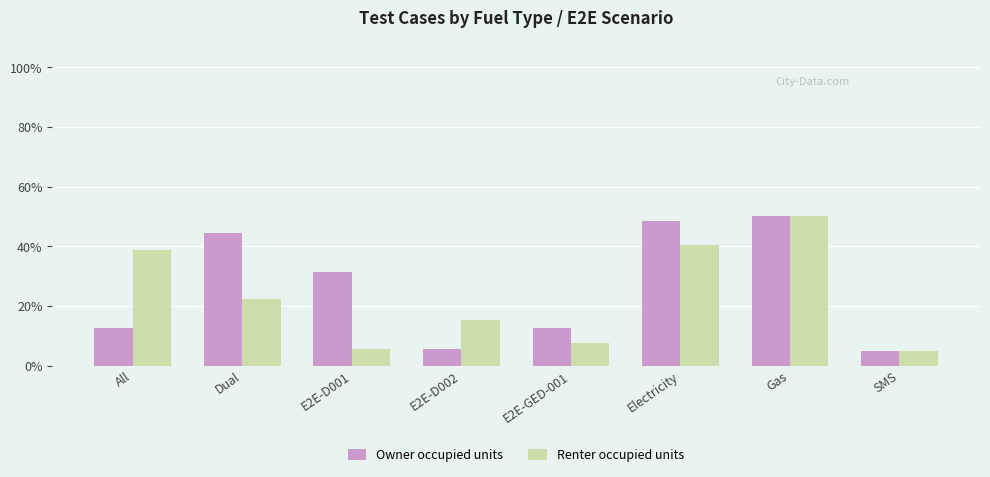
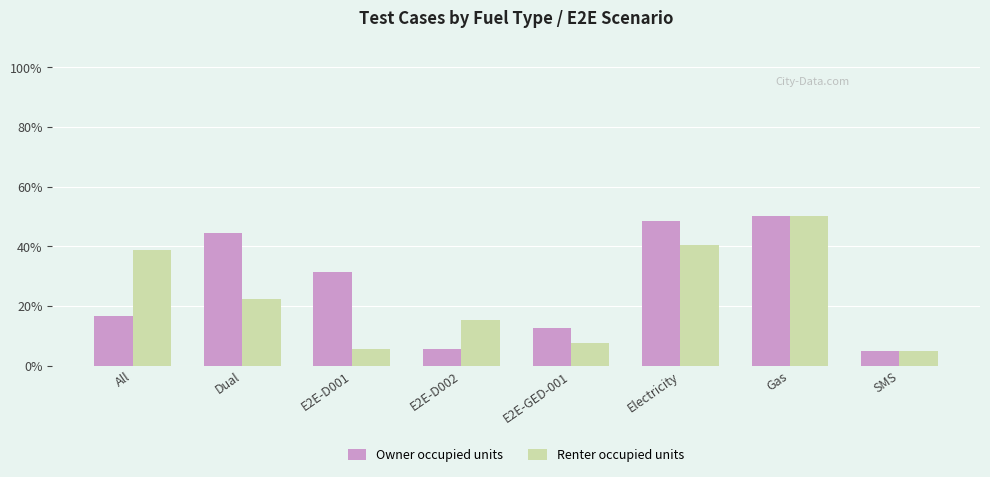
  {
    "Owner occupied units": {
-     "All": "13%",
+     "All": "17%",
      "Dual": "44%",
      "E2E-D001": "31%",
      "E2E-D002": "6%",
      "E2E-GED-001": "13%",
      "Electricity": "49%",
      "Gas": "50%",
      "SMS": "5%"
    },
    "Renter occupied units": {
      "All": "39%",
      "Dual": "22%",
      "E2E-D001": "6%",
      "E2E-D002": "15%",
      "E2E-GED-001": "8%",
      "Electricity": "40%",
      "Gas": "50%",
      "SMS": "5%"
    }
  }
